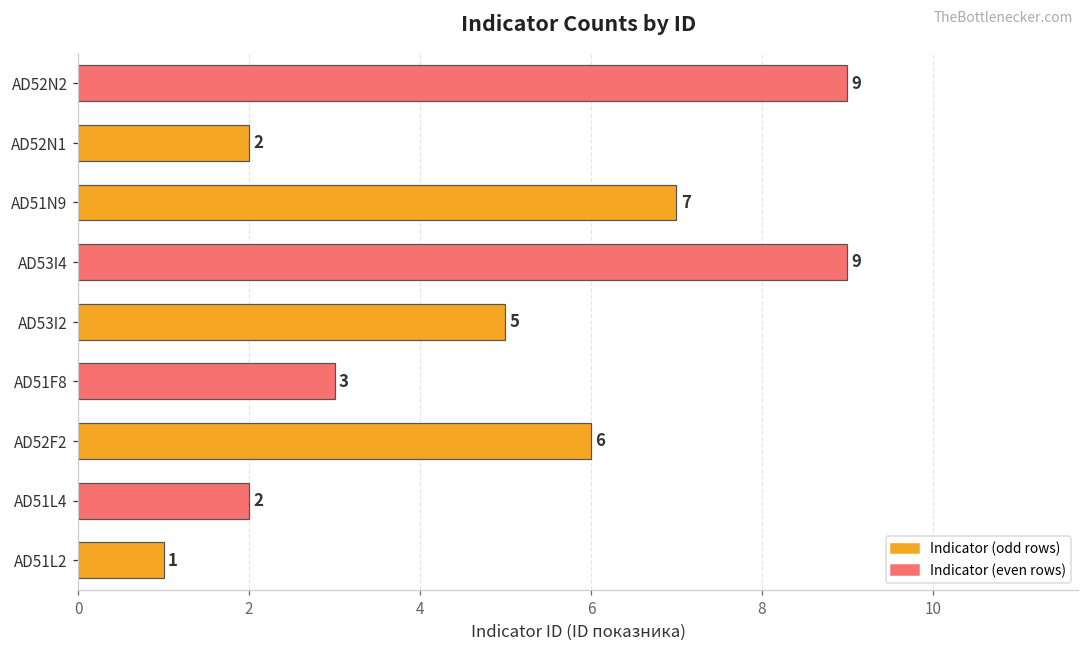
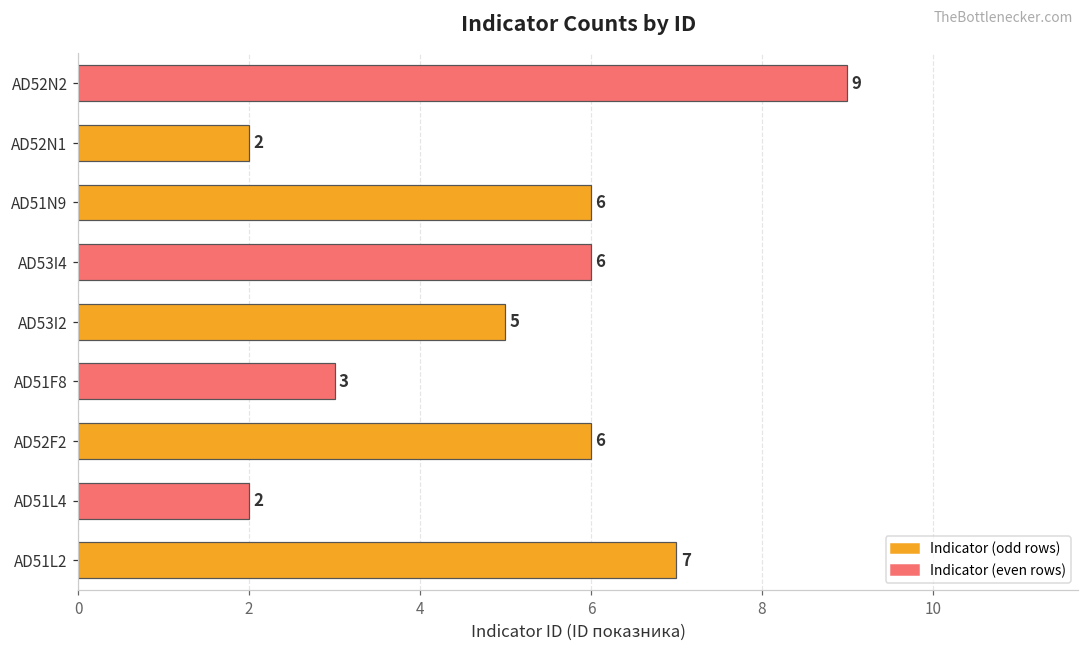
  {
    "AD52N2": 9,
    "AD52N1": 2,
-   "AD51N9": 7,
-   "AD53I4": 9,
+   "AD51N9": 6,
+   "AD53I4": 6,
    "AD53I2": 5,
    "AD51F8": 3,
    "AD52F2": 6,
    "AD51L4": 2,
-   "AD51L2": 1
+   "AD51L2": 7
  }
